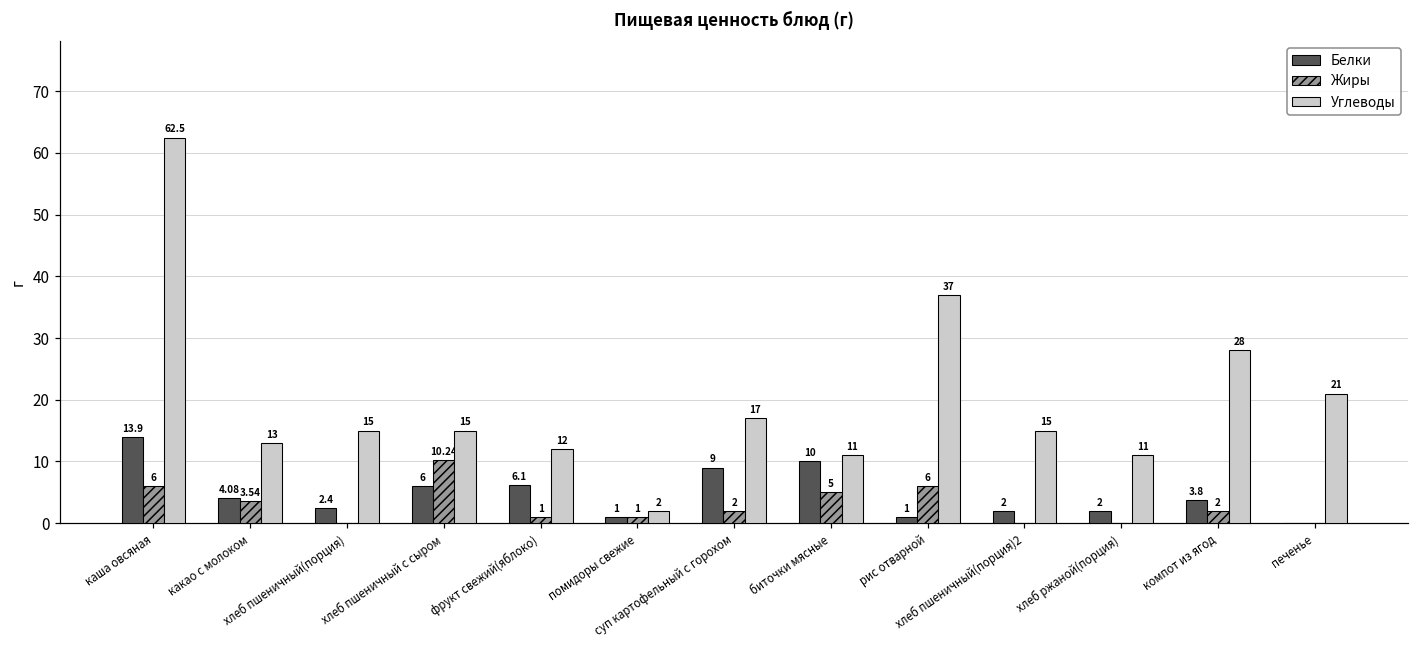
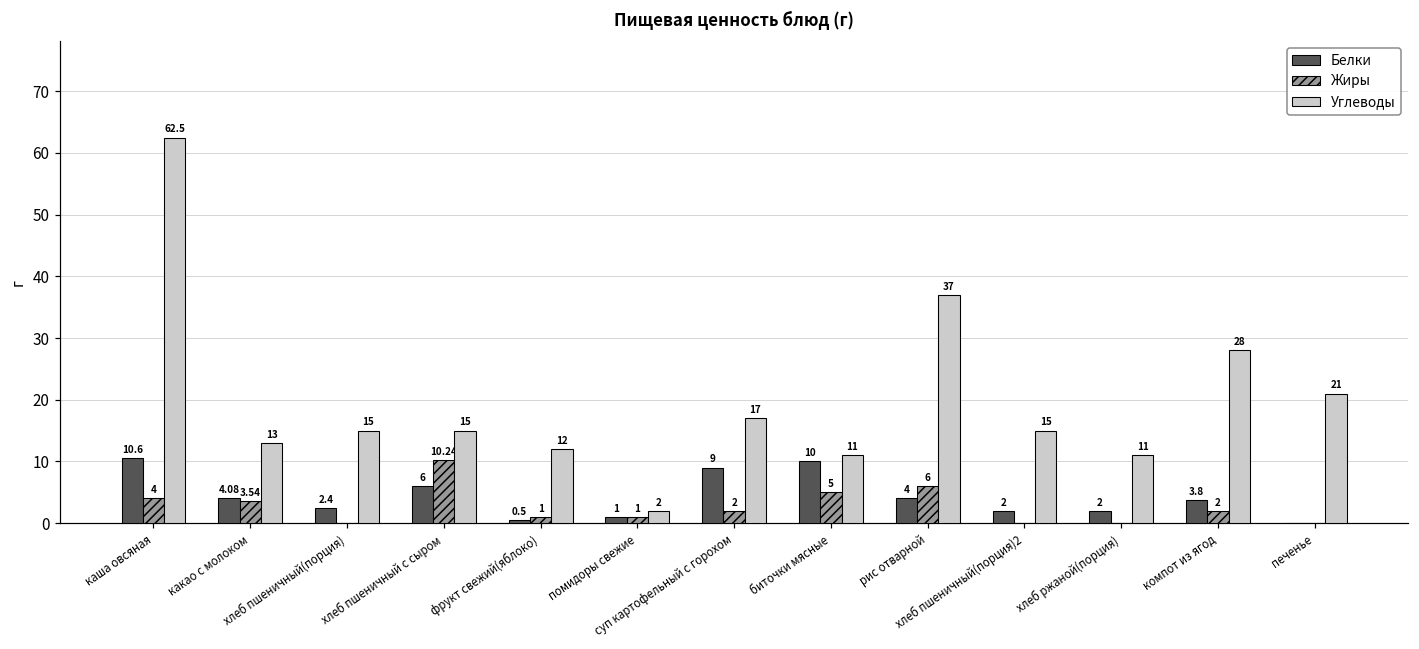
  {
    "Белки": {
-     "каша овсяная": 13.9,
+     "каша овсяная": 10.6,
      "какао с молоком": 4.08,
      "хлеб пшеничный(порция)": 2.4,
      "хлеб пшеничный с сыром": 6,
-     "фрукт свежий(яблоко)": 6.1,
+     "фрукт свежий(яблоко)": 0.5,
      "помидоры свежие": 1,
      "суп картофельный с горохом": 9,
      "биточки мясные": 10,
-     "рис отварной": 1,
+     "рис отварной": 4,
      "хлеб пшеничный(порция)2": 2,
      "хлеб ржаной(порция)": 2,
      "компот из ягод": 3.8
    },
    "Жиры": {
-     "каша овсяная": 6,
+     "каша овсяная": 4,
      "какао с молоком": 3.54,
      "хлеб пшеничный с сыром": 10.24,
      "фрукт свежий(яблоко)": 1,
      "помидоры свежие": 1,
      "суп картофельный с горохом": 2,
      "биточки мясные": 5,
      "рис отварной": 6,
      "компот из ягод": 2
    },
    "Углеводы": {
      "каша овсяная": 62.5,
      "какао с молоком": 13,
      "хлеб пшеничный(порция)": 15,
      "хлеб пшеничный с сыром": 15,
      "фрукт свежий(яблоко)": 12,
      "помидоры свежие": 2,
      "суп картофельный с горохом": 17,
      "биточки мясные": 11,
      "рис отварной": 37,
      "хлеб пшеничный(порция)2": 15,
      "хлеб ржаной(порция)": 11,
      "компот из ягод": 28,
      "печенье": 21
    }
  }
